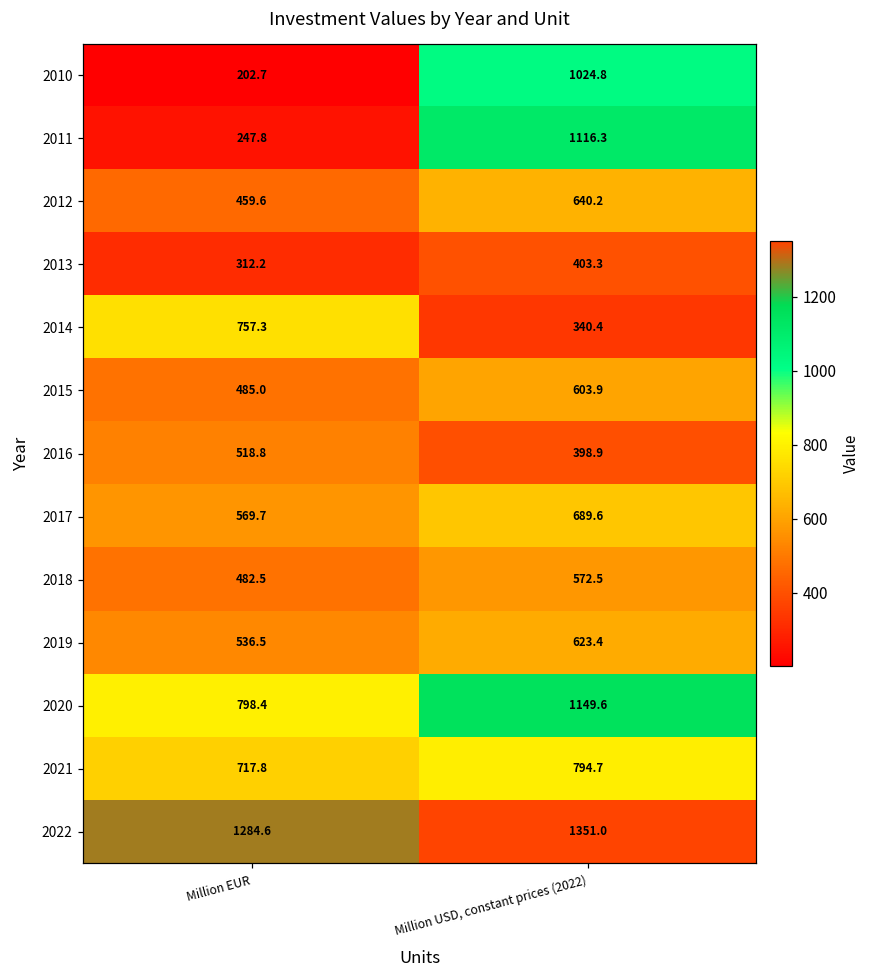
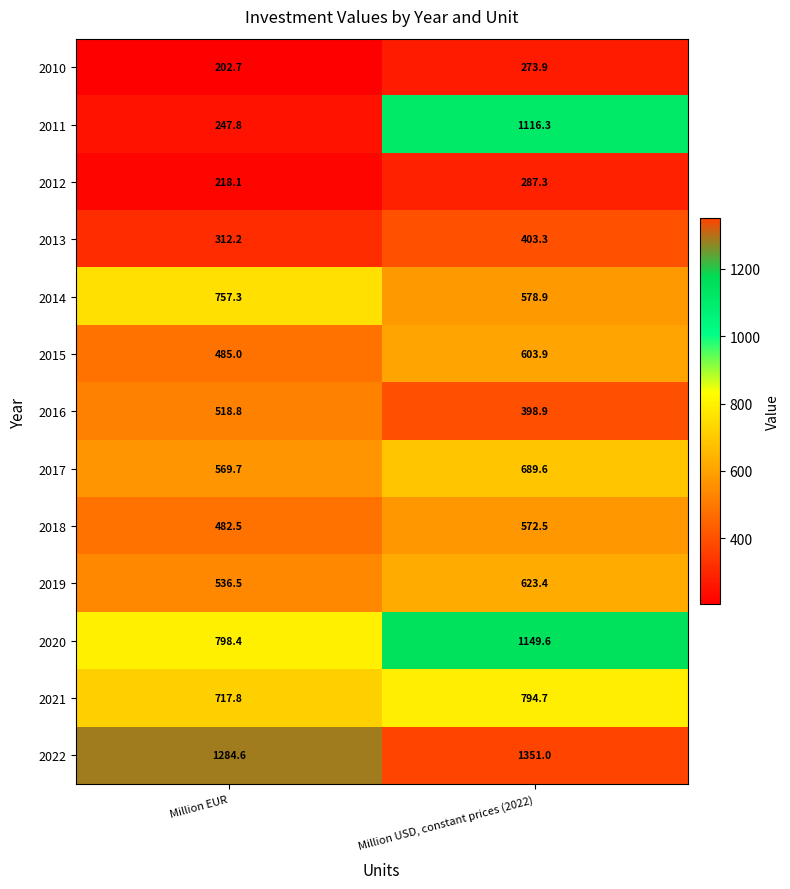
  {
    "2010": {
      "Million EUR": 202.7,
-     "Million USD, constant prices (2022)": 1024.8
+     "Million USD, constant prices (2022)": 273.9
    },
    "2011": {
      "Million EUR": 247.8,
      "Million USD, constant prices (2022)": 1116.3
    },
    "2012": {
-     "Million EUR": 459.6,
-     "Million USD, constant prices (2022)": 640.2
+     "Million EUR": 218.1,
+     "Million USD, constant prices (2022)": 287.3
    },
    "2013": {
      "Million EUR": 312.2,
      "Million USD, constant prices (2022)": 403.3
    },
    "2014": {
      "Million EUR": 757.3,
-     "Million USD, constant prices (2022)": 340.4
+     "Million USD, constant prices (2022)": 578.9
    },
    "2015": {
      "Million EUR": 485.0,
      "Million USD, constant prices (2022)": 603.9
    },
    "2016": {
      "Million EUR": 518.8,
      "Million USD, constant prices (2022)": 398.9
    },
    "2017": {
      "Million EUR": 569.7,
      "Million USD, constant prices (2022)": 689.6
    },
    "2018": {
      "Million EUR": 482.5,
      "Million USD, constant prices (2022)": 572.5
    },
    "2019": {
      "Million EUR": 536.5,
      "Million USD, constant prices (2022)": 623.4
    },
    "2020": {
      "Million EUR": 798.4,
      "Million USD, constant prices (2022)": 1149.6
    },
    "2021": {
      "Million EUR": 717.8,
      "Million USD, constant prices (2022)": 794.7
    },
    "2022": {
      "Million EUR": 1284.6,
      "Million USD, constant prices (2022)": 1351.0
    }
  }
